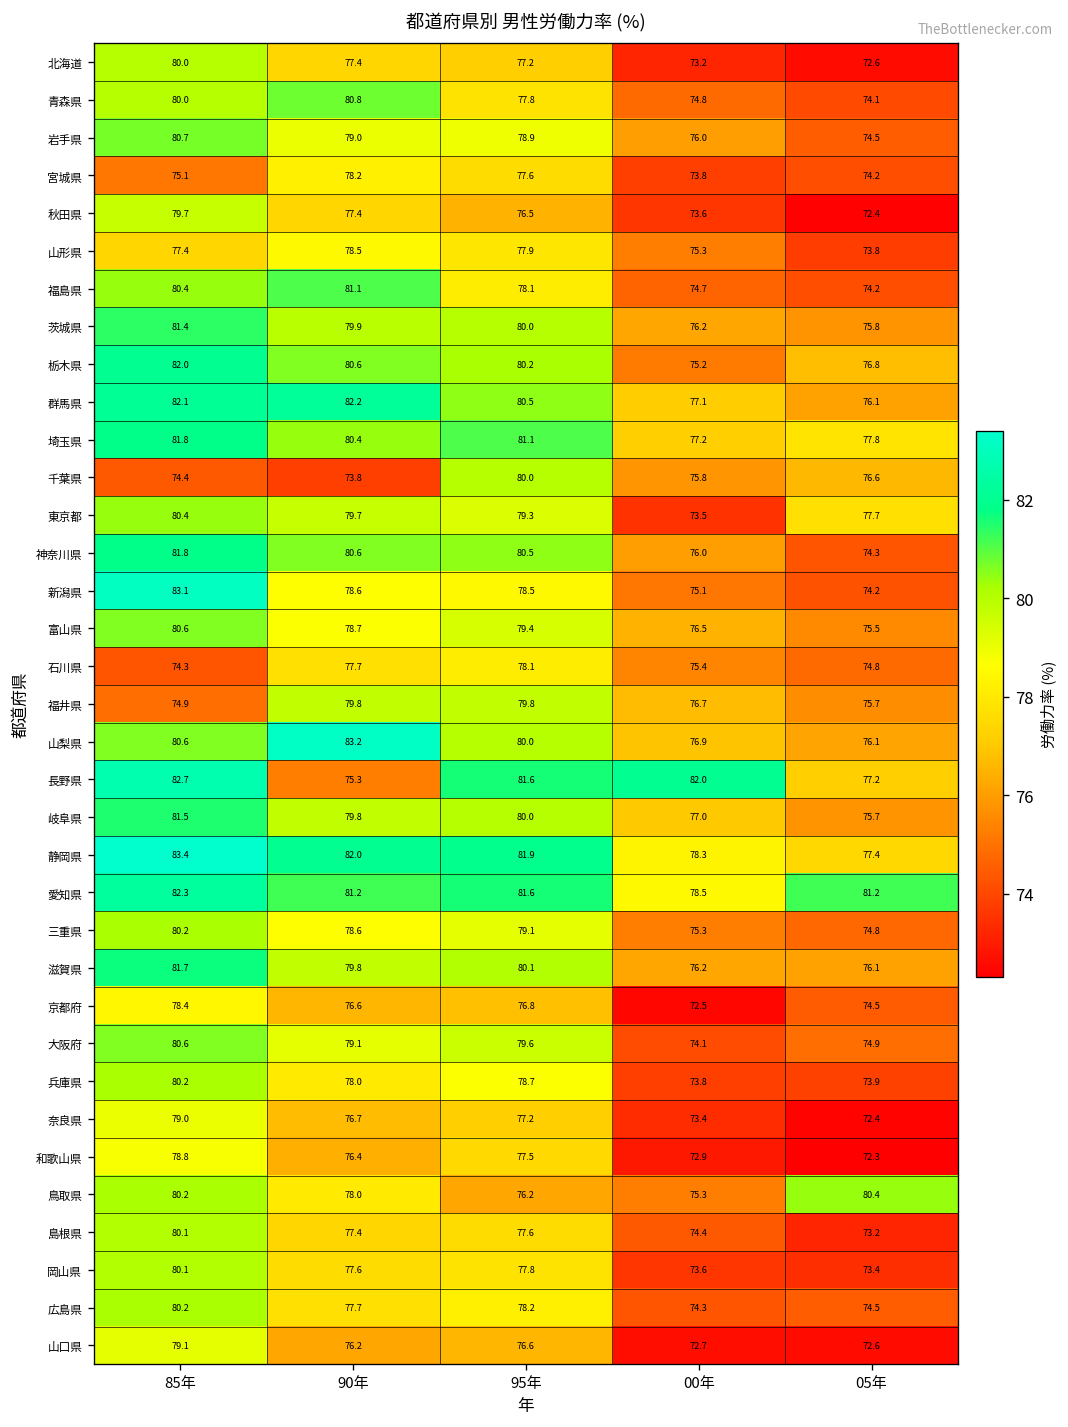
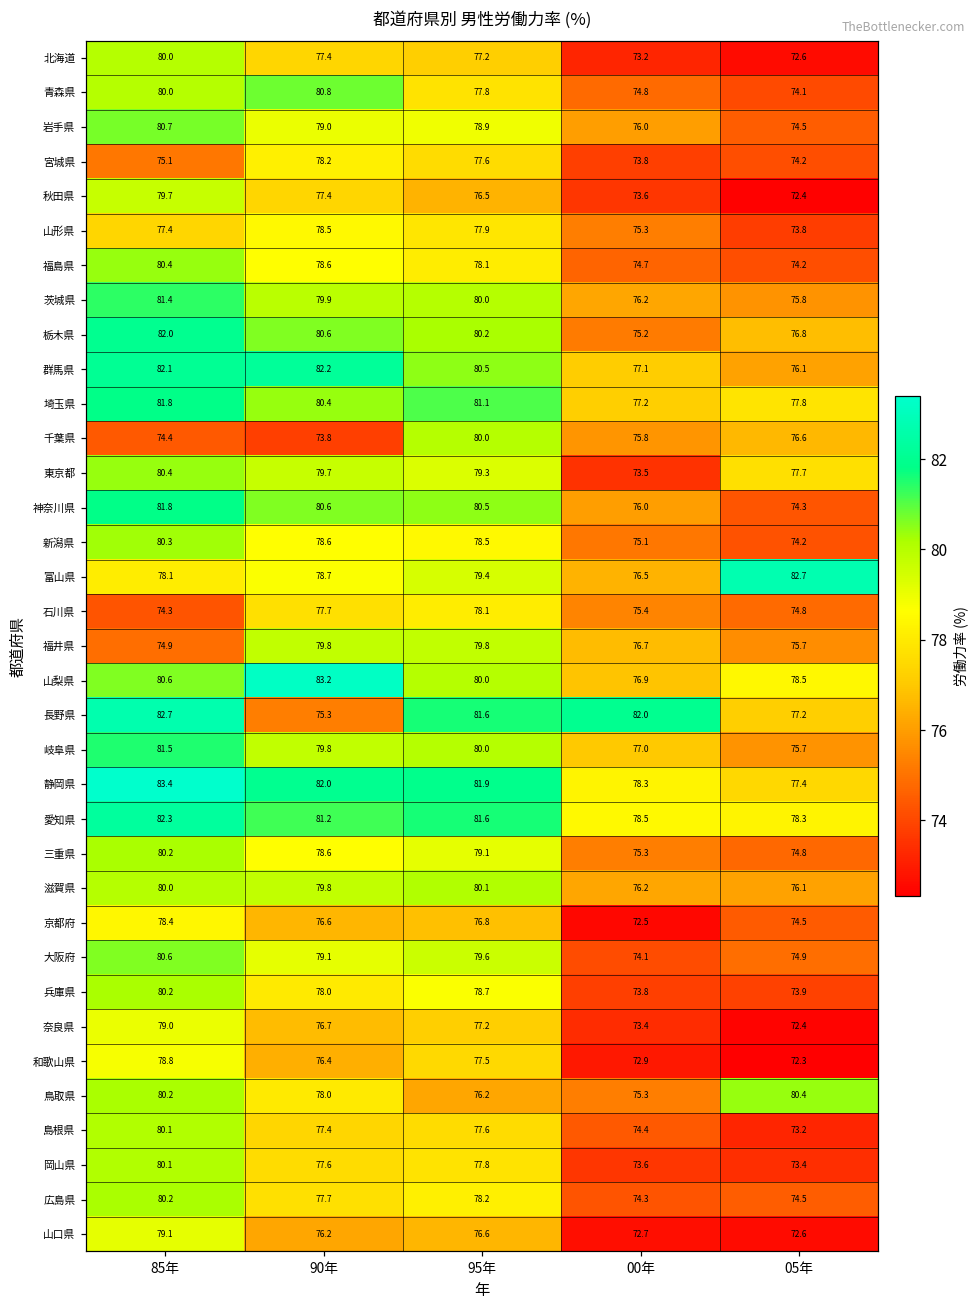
  {
    "北海道": {
      "85年": 80.0,
      "90年": 77.4,
      "95年": 77.2,
      "00年": 73.2,
      "05年": 72.6
    },
    "青森県": {
      "85年": 80.0,
      "90年": 80.8,
      "95年": 77.8,
      "00年": 74.8,
      "05年": 74.1
    },
    "岩手県": {
      "85年": 80.7,
      "90年": 79.0,
      "95年": 78.9,
      "00年": 76.0,
      "05年": 74.5
    },
    "宮城県": {
      "85年": 75.1,
      "90年": 78.2,
      "95年": 77.6,
      "00年": 73.8,
      "05年": 74.2
    },
    "秋田県": {
      "85年": 79.7,
      "90年": 77.4,
      "95年": 76.5,
      "00年": 73.6,
      "05年": 72.4
    },
    "山形県": {
      "85年": 77.4,
      "90年": 78.5,
      "95年": 77.9,
      "00年": 75.3,
      "05年": 73.8
    },
    "福島県": {
      "85年": 80.4,
-     "90年": 81.1,
+     "90年": 78.6,
      "95年": 78.1,
      "00年": 74.7,
      "05年": 74.2
    },
    "茨城県": {
      "85年": 81.4,
      "90年": 79.9,
      "95年": 80.0,
      "00年": 76.2,
      "05年": 75.8
    },
    "栃木県": {
      "85年": 82.0,
      "90年": 80.6,
      "95年": 80.2,
      "00年": 75.2,
      "05年": 76.8
    },
    "群馬県": {
      "85年": 82.1,
      "90年": 82.2,
      "95年": 80.5,
      "00年": 77.1,
      "05年": 76.1
    },
    "埼玉県": {
      "85年": 81.8,
      "90年": 80.4,
      "95年": 81.1,
      "00年": 77.2,
      "05年": 77.8
    },
    "千葉県": {
      "85年": 74.4,
      "90年": 73.8,
      "95年": 80.0,
      "00年": 75.8,
      "05年": 76.6
    },
    "東京都": {
      "85年": 80.4,
      "90年": 79.7,
      "95年": 79.3,
      "00年": 73.5,
      "05年": 77.7
    },
    "神奈川県": {
      "85年": 81.8,
      "90年": 80.6,
      "95年": 80.5,
      "00年": 76.0,
      "05年": 74.3
    },
    "新潟県": {
-     "85年": 83.1,
+     "85年": 80.3,
      "90年": 78.6,
      "95年": 78.5,
      "00年": 75.1,
      "05年": 74.2
    },
    "富山県": {
-     "85年": 80.6,
+     "85年": 78.1,
      "90年": 78.7,
      "95年": 79.4,
      "00年": 76.5,
-     "05年": 75.5
+     "05年": 82.7
    },
    "石川県": {
      "85年": 74.3,
      "90年": 77.7,
      "95年": 78.1,
      "00年": 75.4,
      "05年": 74.8
    },
    "福井県": {
      "85年": 74.9,
      "90年": 79.8,
      "95年": 79.8,
      "00年": 76.7,
      "05年": 75.7
    },
    "山梨県": {
      "85年": 80.6,
      "90年": 83.2,
      "95年": 80.0,
      "00年": 76.9,
-     "05年": 76.1
+     "05年": 78.5
    },
    "長野県": {
      "85年": 82.7,
      "90年": 75.3,
      "95年": 81.6,
      "00年": 82.0,
      "05年": 77.2
    },
    "岐阜県": {
      "85年": 81.5,
      "90年": 79.8,
      "95年": 80.0,
      "00年": 77.0,
      "05年": 75.7
    },
    "静岡県": {
      "85年": 83.4,
      "90年": 82.0,
      "95年": 81.9,
      "00年": 78.3,
      "05年": 77.4
    },
    "愛知県": {
      "85年": 82.3,
      "90年": 81.2,
      "95年": 81.6,
      "00年": 78.5,
-     "05年": 81.2
+     "05年": 78.3
    },
    "三重県": {
      "85年": 80.2,
      "90年": 78.6,
      "95年": 79.1,
      "00年": 75.3,
      "05年": 74.8
    },
    "滋賀県": {
-     "85年": 81.7,
+     "85年": 80.0,
      "90年": 79.8,
      "95年": 80.1,
      "00年": 76.2,
      "05年": 76.1
    },
    "京都府": {
      "85年": 78.4,
      "90年": 76.6,
      "95年": 76.8,
      "00年": 72.5,
      "05年": 74.5
    },
    "大阪府": {
      "85年": 80.6,
      "90年": 79.1,
      "95年": 79.6,
      "00年": 74.1,
      "05年": 74.9
    },
    "兵庫県": {
      "85年": 80.2,
      "90年": 78.0,
      "95年": 78.7,
      "00年": 73.8,
      "05年": 73.9
    },
    "奈良県": {
      "85年": 79.0,
      "90年": 76.7,
      "95年": 77.2,
      "00年": 73.4,
      "05年": 72.4
    },
    "和歌山県": {
      "85年": 78.8,
      "90年": 76.4,
      "95年": 77.5,
      "00年": 72.9,
      "05年": 72.3
    },
    "鳥取県": {
      "85年": 80.2,
      "90年": 78.0,
      "95年": 76.2,
      "00年": 75.3,
      "05年": 80.4
    },
    "島根県": {
      "85年": 80.1,
      "90年": 77.4,
      "95年": 77.6,
      "00年": 74.4,
      "05年": 73.2
    },
    "岡山県": {
      "85年": 80.1,
      "90年": 77.6,
      "95年": 77.8,
      "00年": 73.6,
      "05年": 73.4
    },
    "広島県": {
      "85年": 80.2,
      "90年": 77.7,
      "95年": 78.2,
      "00年": 74.3,
      "05年": 74.5
    },
    "山口県": {
      "85年": 79.1,
      "90年": 76.2,
      "95年": 76.6,
      "00年": 72.7,
      "05年": 72.6
    }
  }
